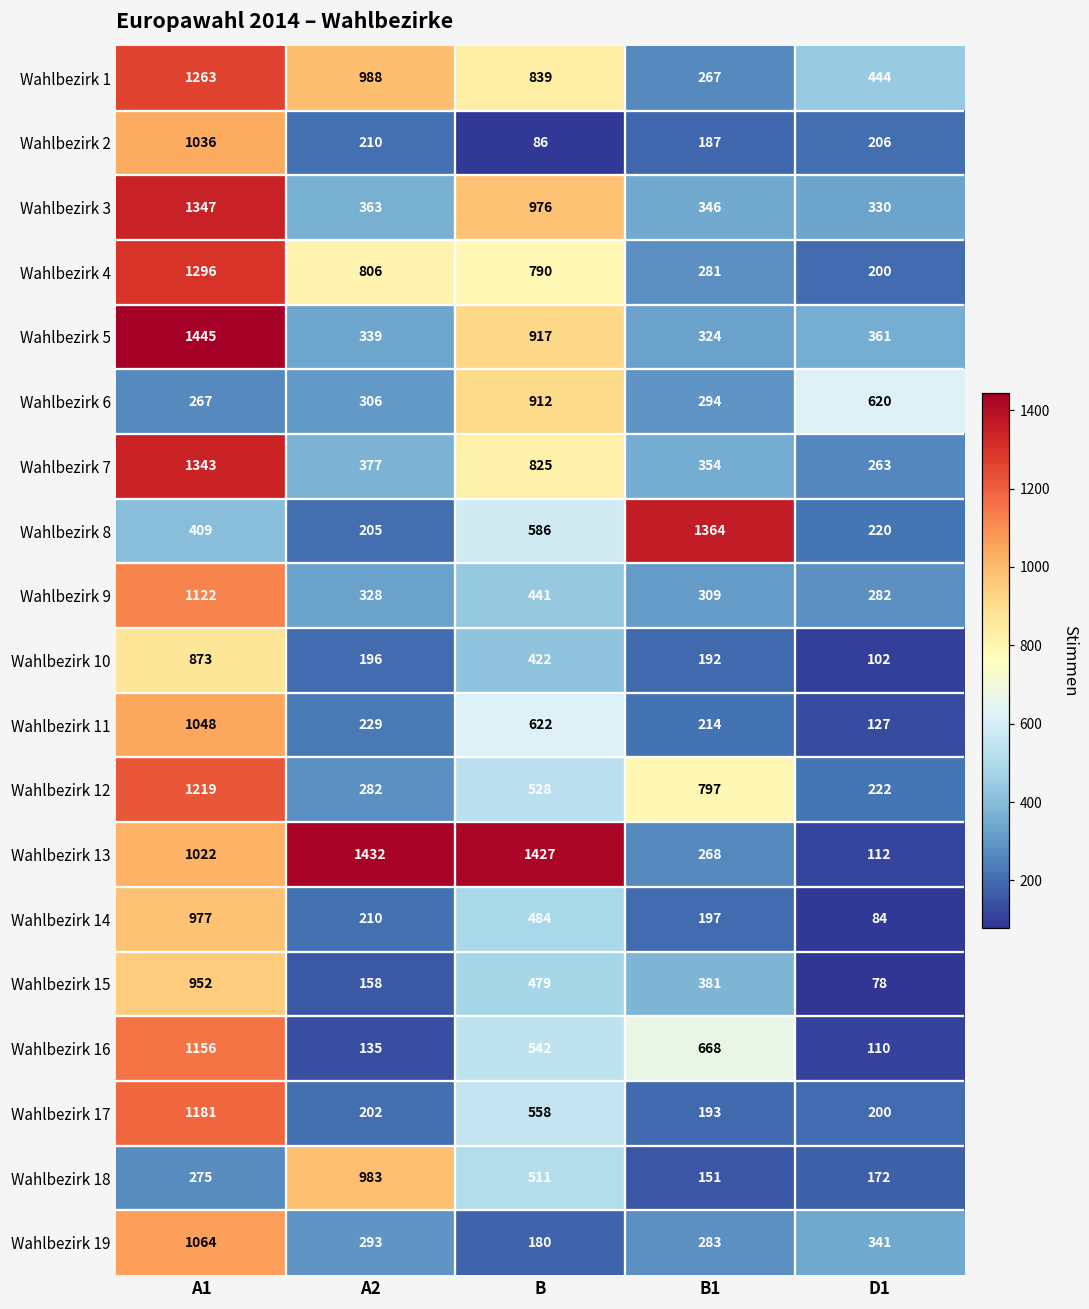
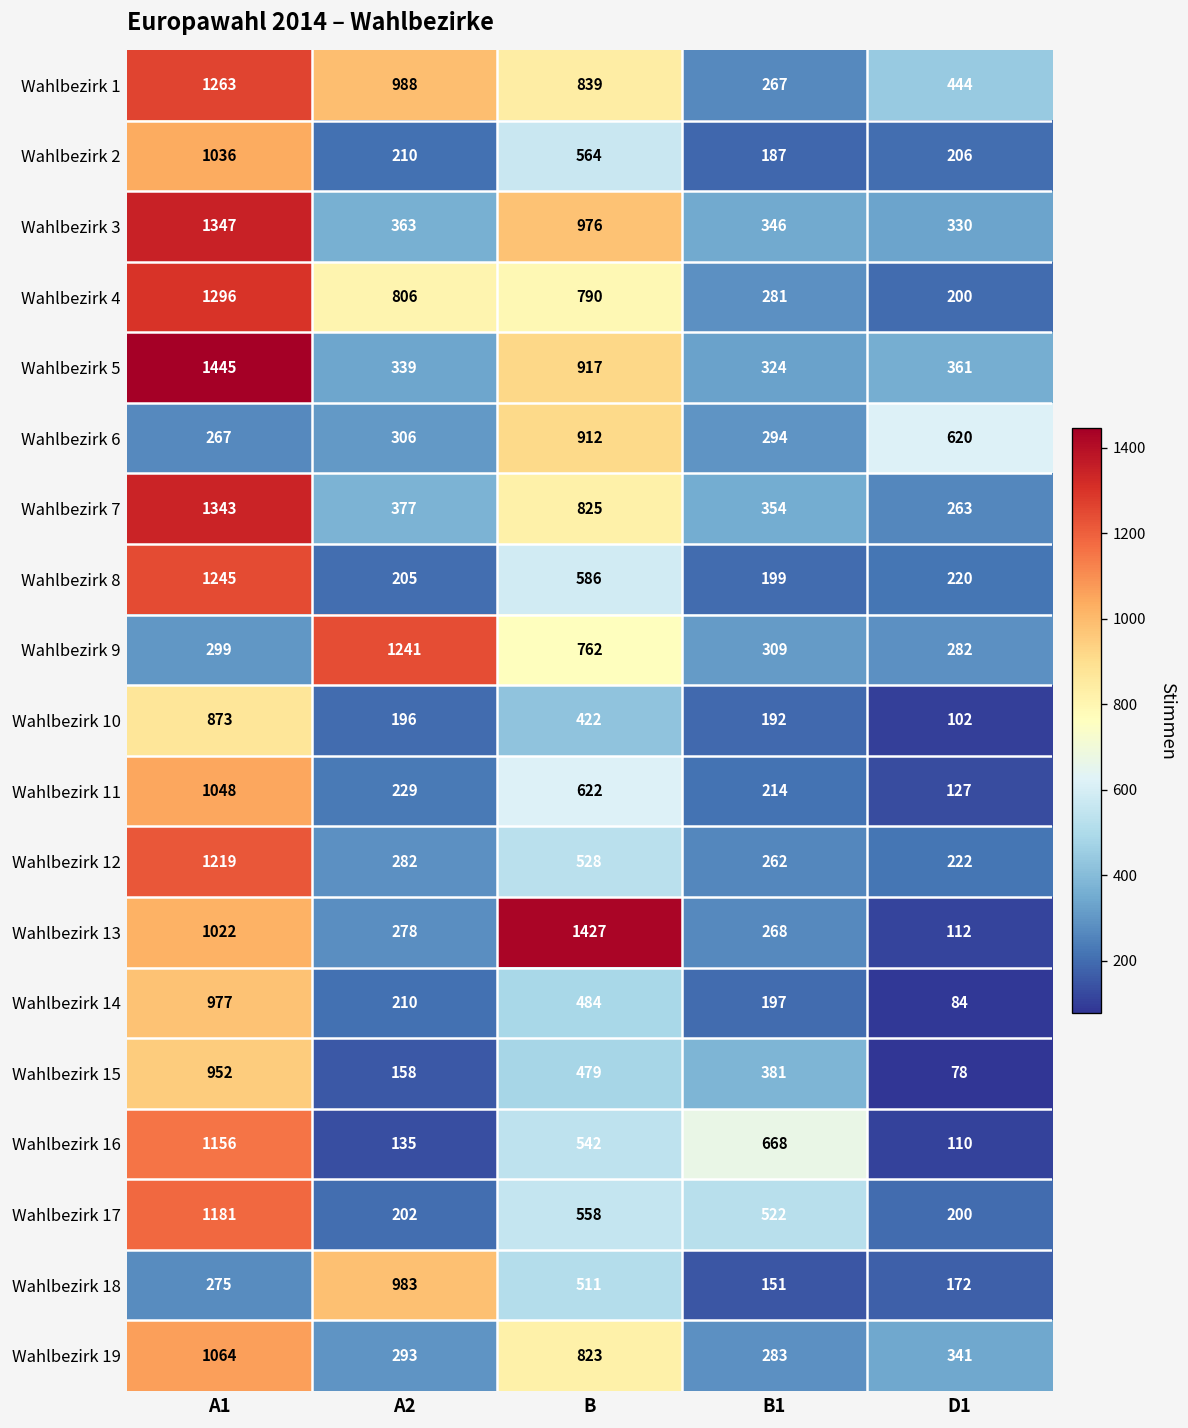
  {
    "Wahlbezirk 1": {
      "A1": 1263,
      "A2": 988,
      "B": 839,
      "B1": 267,
      "D1": 444
    },
    "Wahlbezirk 2": {
      "A1": 1036,
      "A2": 210,
-     "B": 86,
+     "B": 564,
      "B1": 187,
      "D1": 206
    },
    "Wahlbezirk 3": {
      "A1": 1347,
      "A2": 363,
      "B": 976,
      "B1": 346,
      "D1": 330
    },
    "Wahlbezirk 4": {
      "A1": 1296,
      "A2": 806,
      "B": 790,
      "B1": 281,
      "D1": 200
    },
    "Wahlbezirk 5": {
      "A1": 1445,
      "A2": 339,
      "B": 917,
      "B1": 324,
      "D1": 361
    },
    "Wahlbezirk 6": {
      "A1": 267,
      "A2": 306,
      "B": 912,
      "B1": 294,
      "D1": 620
    },
    "Wahlbezirk 7": {
      "A1": 1343,
      "A2": 377,
      "B": 825,
      "B1": 354,
      "D1": 263
    },
    "Wahlbezirk 8": {
-     "A1": 409,
+     "A1": 1245,
      "A2": 205,
      "B": 586,
-     "B1": 1364,
+     "B1": 199,
      "D1": 220
    },
    "Wahlbezirk 9": {
-     "A1": 1122,
-     "A2": 328,
-     "B": 441,
+     "A1": 299,
+     "A2": 1241,
+     "B": 762,
      "B1": 309,
      "D1": 282
    },
    "Wahlbezirk 10": {
      "A1": 873,
      "A2": 196,
      "B": 422,
      "B1": 192,
      "D1": 102
    },
    "Wahlbezirk 11": {
      "A1": 1048,
      "A2": 229,
      "B": 622,
      "B1": 214,
      "D1": 127
    },
    "Wahlbezirk 12": {
      "A1": 1219,
      "A2": 282,
      "B": 528,
-     "B1": 797,
+     "B1": 262,
      "D1": 222
    },
    "Wahlbezirk 13": {
      "A1": 1022,
-     "A2": 1432,
+     "A2": 278,
      "B": 1427,
      "B1": 268,
      "D1": 112
    },
    "Wahlbezirk 14": {
      "A1": 977,
      "A2": 210,
      "B": 484,
      "B1": 197,
      "D1": 84
    },
    "Wahlbezirk 15": {
      "A1": 952,
      "A2": 158,
      "B": 479,
      "B1": 381,
      "D1": 78
    },
    "Wahlbezirk 16": {
      "A1": 1156,
      "A2": 135,
      "B": 542,
      "B1": 668,
      "D1": 110
    },
    "Wahlbezirk 17": {
      "A1": 1181,
      "A2": 202,
      "B": 558,
-     "B1": 193,
+     "B1": 522,
      "D1": 200
    },
    "Wahlbezirk 18": {
      "A1": 275,
      "A2": 983,
      "B": 511,
      "B1": 151,
      "D1": 172
    },
    "Wahlbezirk 19": {
      "A1": 1064,
      "A2": 293,
-     "B": 180,
+     "B": 823,
      "B1": 283,
      "D1": 341
    }
  }
